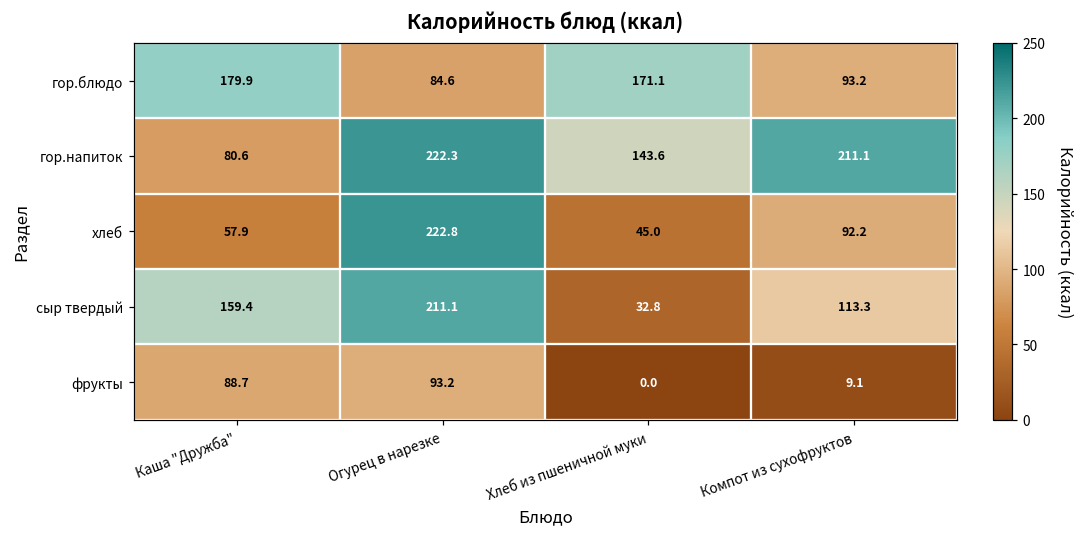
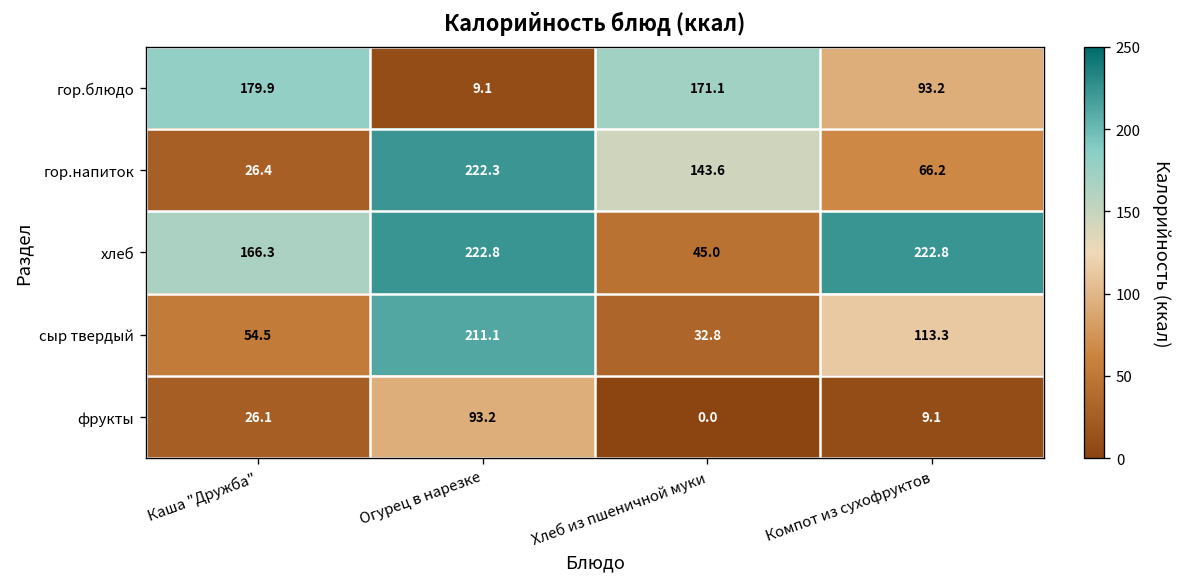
  {
    "гор.блюдо": {
      "Каша \"Дружба\"": 179.9,
-     "Огурец в нарезке": 84.6,
+     "Огурец в нарезке": 9.1,
      "Хлеб из пшеничной муки": 171.1,
      "Компот из сухофруктов": 93.2
    },
    "гор.напиток": {
-     "Каша \"Дружба\"": 80.6,
+     "Каша \"Дружба\"": 26.4,
      "Огурец в нарезке": 222.3,
      "Хлеб из пшеничной муки": 143.6,
-     "Компот из сухофруктов": 211.1
+     "Компот из сухофруктов": 66.2
    },
    "хлеб": {
-     "Каша \"Дружба\"": 57.9,
+     "Каша \"Дружба\"": 166.3,
      "Огурец в нарезке": 222.8,
      "Хлеб из пшеничной муки": 45.0,
-     "Компот из сухофруктов": 92.2
+     "Компот из сухофруктов": 222.8
    },
    "сыр твердый": {
-     "Каша \"Дружба\"": 159.4,
+     "Каша \"Дружба\"": 54.5,
      "Огурец в нарезке": 211.1,
      "Хлеб из пшеничной муки": 32.8,
      "Компот из сухофруктов": 113.3
    },
    "фрукты": {
-     "Каша \"Дружба\"": 88.7,
+     "Каша \"Дружба\"": 26.1,
      "Огурец в нарезке": 93.2,
      "Хлеб из пшеничной муки": 0.0,
      "Компот из сухофруктов": 9.1
    }
  }
